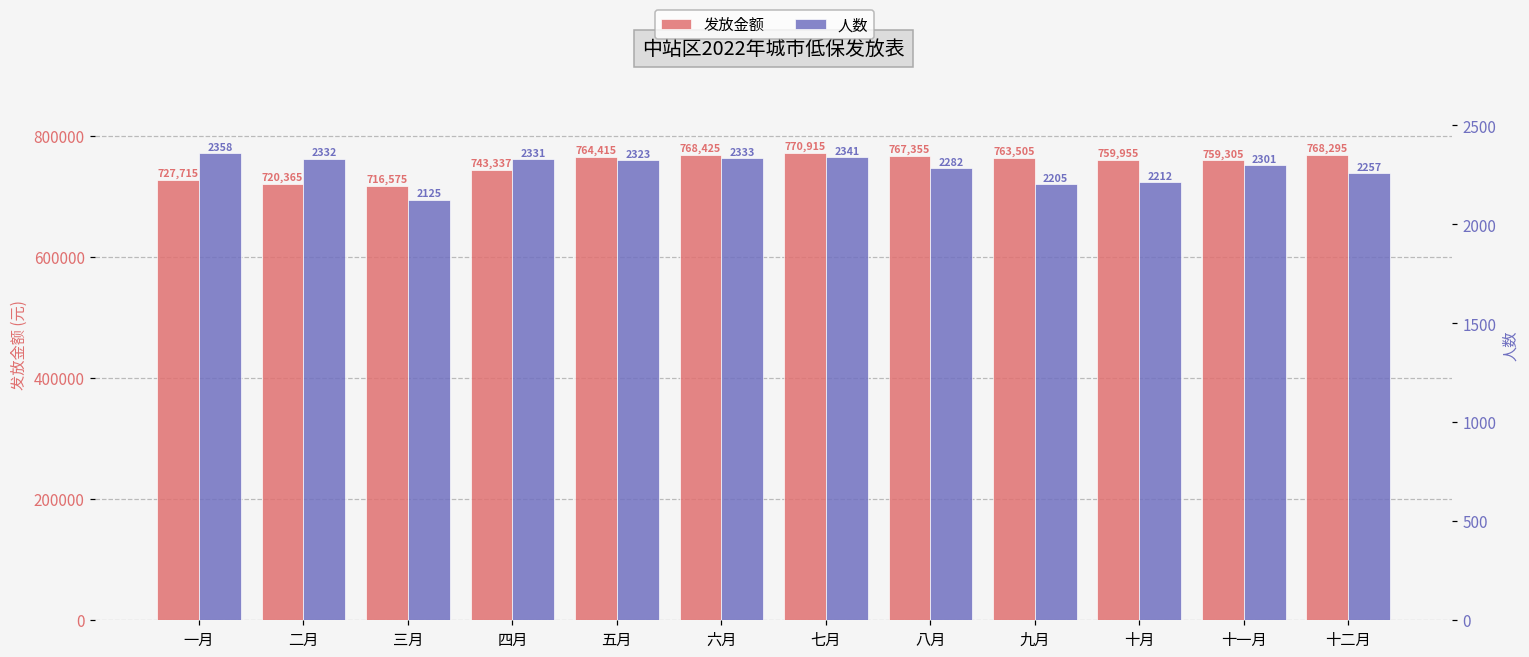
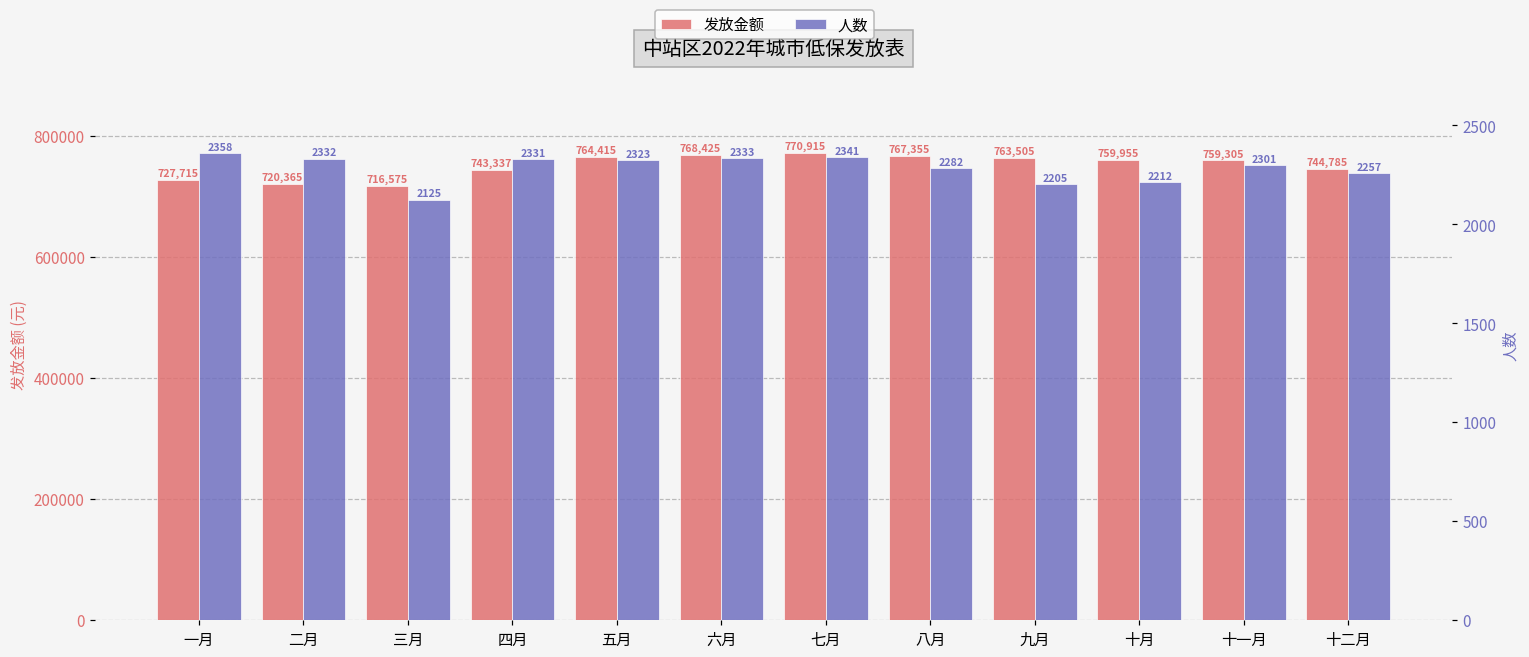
  {
    "发放金额": {
      "一月": "727,715",
      "二月": "720,365",
      "三月": "716,575",
      "四月": "743,337",
      "五月": "764,415",
      "六月": "768,425",
      "七月": "770,915",
      "八月": "767,355",
      "九月": "763,505",
      "十月": "759,955",
      "十一月": "759,305",
-     "十二月": "768,295"
+     "十二月": "744,785"
    },
    "人数": {
      "一月": "2358",
      "二月": "2332",
      "三月": "2125",
      "四月": "2331",
      "五月": "2323",
      "六月": "2333",
      "七月": "2341",
      "八月": "2282",
      "九月": "2205",
      "十月": "2212",
      "十一月": "2301",
      "十二月": "2257"
    }
  }
